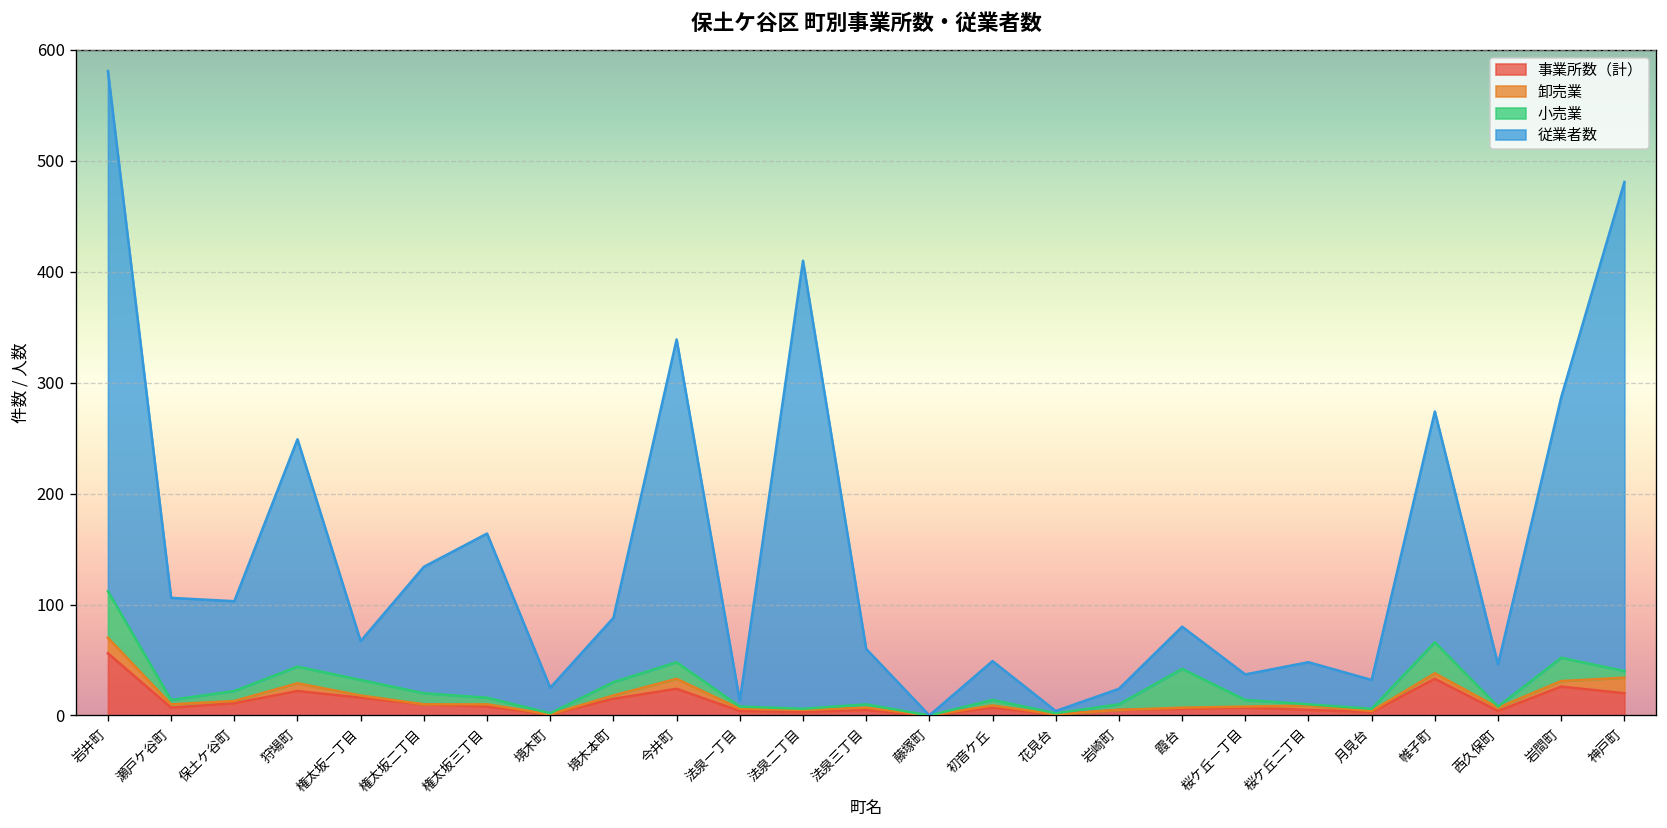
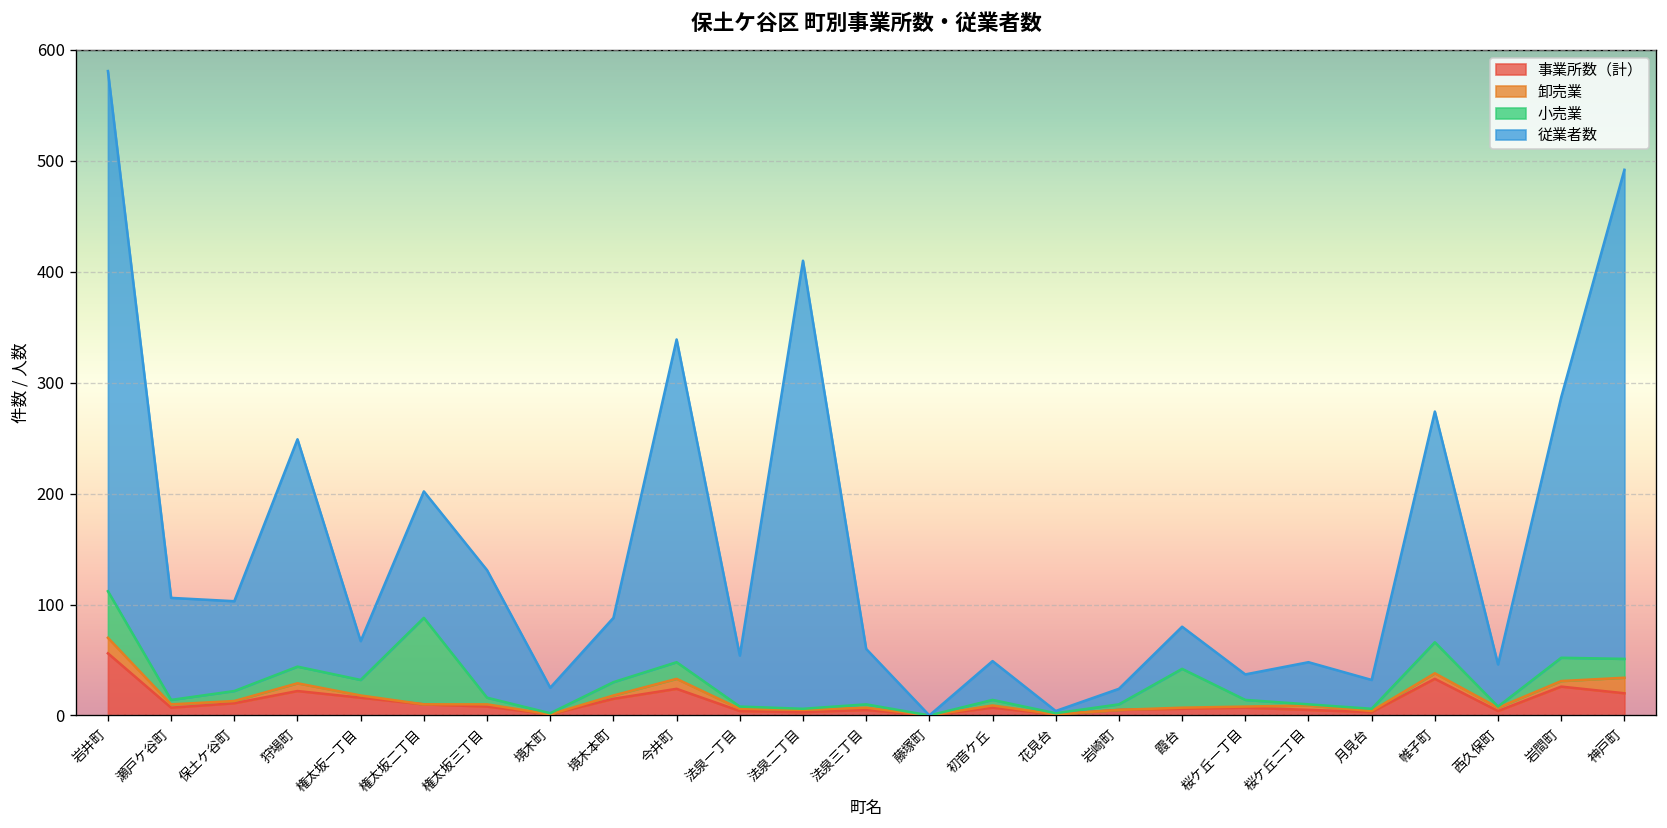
  {
    "小売業": {
      "岩井町": 40,
      "瀬戸ケ谷町": 0,
      "保土ケ谷町": 10,
      "狩場町": 20,
      "権太坂一丁目": 10,
-     "権太坂二丁目": 10,
+     "権太坂二丁目": 80,
      "権太坂三丁目": 10,
      "境木本町": 10,
      "今井町": 20,
      "法泉三丁目": 0,
      "初音ケ丘": 10,
      "岩崎町": 10,
      "霞台": 40,
      "桜ケ丘一丁目": 10,
      "帷子町": 30,
      "岩間町": 20,
-     "神戸町": 10
+     "神戸町": 20
    },
    "従業者数": {
      "岩井町": 470,
      "瀬戸ケ谷町": 90,
      "保土ケ谷町": 80,
      "狩場町": 210,
      "権太坂一丁目": 40,
      "権太坂二丁目": 110,
-     "権太坂三丁目": 150,
+     "権太坂三丁目": 120,
      "境木町": 20,
      "境木本町": 60,
      "今井町": 290,
-     "法泉一丁目": 10,
+     "法泉一丁目": 50,
      "法泉二丁目": 400,
      "法泉三丁目": 50,
      "初音ケ丘": 40,
      "岩崎町": 10,
      "霞台": 40,
      "桜ケ丘一丁目": 20,
      "桜ケ丘二丁目": 40,
      "月見台": 30,
      "帷子町": 210,
      "西久保町": 40,
      "岩間町": 240,
      "神戸町": 440
    }
  }
